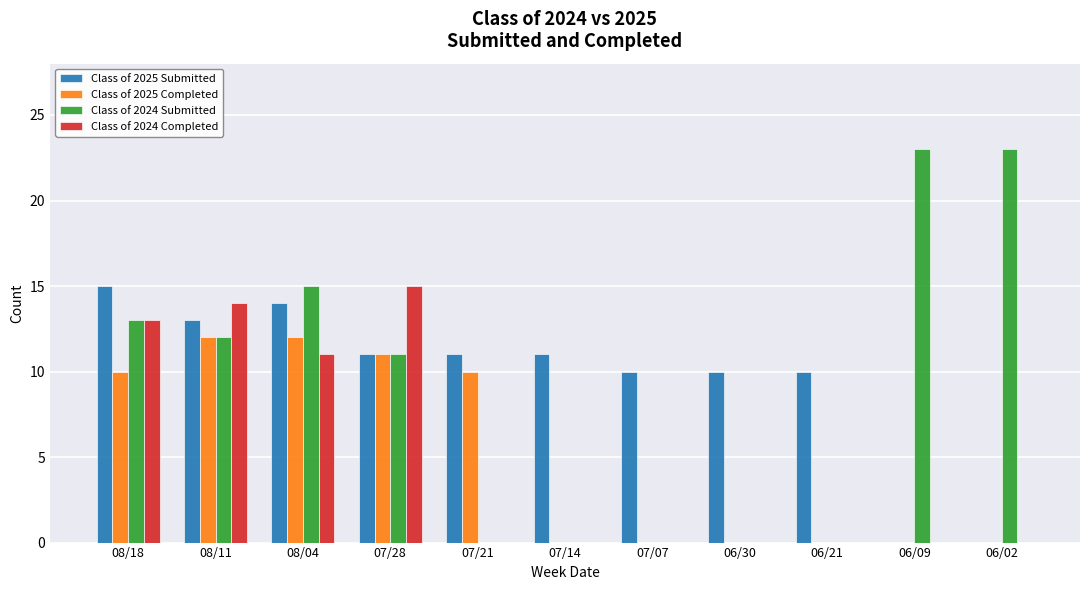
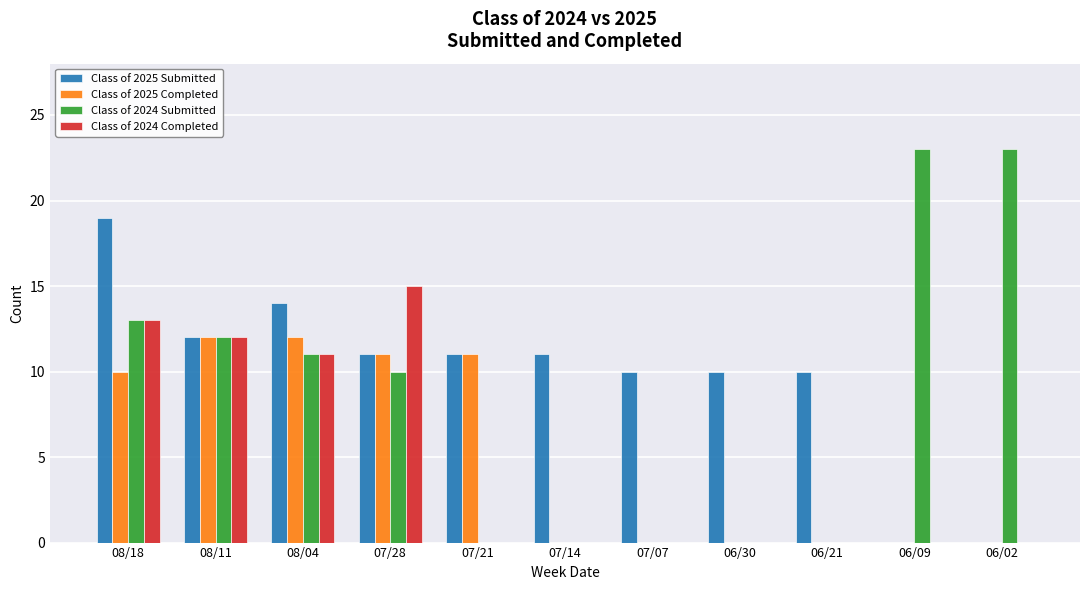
  {
    "Class of 2025 Submitted": {
-     "08/18": 15,
-     "08/11": 13,
+     "08/18": 19,
+     "08/11": 12,
      "08/04": 14,
      "07/28": 11,
      "07/21": 11,
      "07/14": 11,
      "07/07": 10,
      "06/30": 10,
      "06/21": 10,
      "06/09": 0,
      "06/02": 0
    },
    "Class of 2025 Completed": {
      "08/18": 10,
      "08/11": 12,
      "08/04": 12,
      "07/28": 11,
-     "07/21": 10,
+     "07/21": 11,
      "07/14": 0,
      "07/07": 0,
      "06/30": 0,
      "06/21": 0,
      "06/09": 0,
      "06/02": 0
    },
    "Class of 2024 Submitted": {
      "08/18": 13,
      "08/11": 12,
-     "08/04": 15,
-     "07/28": 11,
+     "08/04": 11,
+     "07/28": 10,
      "07/21": 0,
      "07/14": 0,
      "07/07": 0,
      "06/30": 0,
      "06/21": 0,
      "06/09": 23,
      "06/02": 23
    },
    "Class of 2024 Completed": {
      "08/18": 13,
-     "08/11": 14,
+     "08/11": 12,
      "08/04": 11,
      "07/28": 15,
      "07/21": 0,
      "07/14": 0,
      "07/07": 0,
      "06/30": 0,
      "06/21": 0,
      "06/09": 0,
      "06/02": 0
    }
  }
